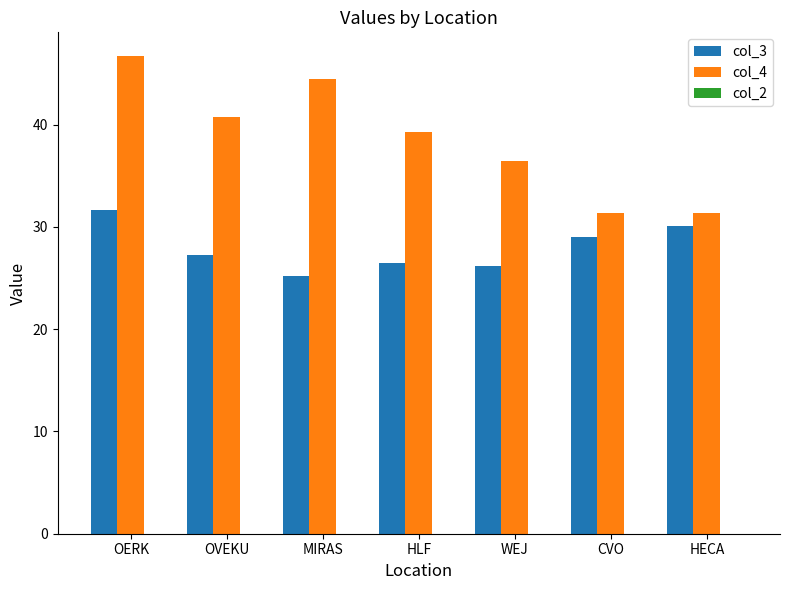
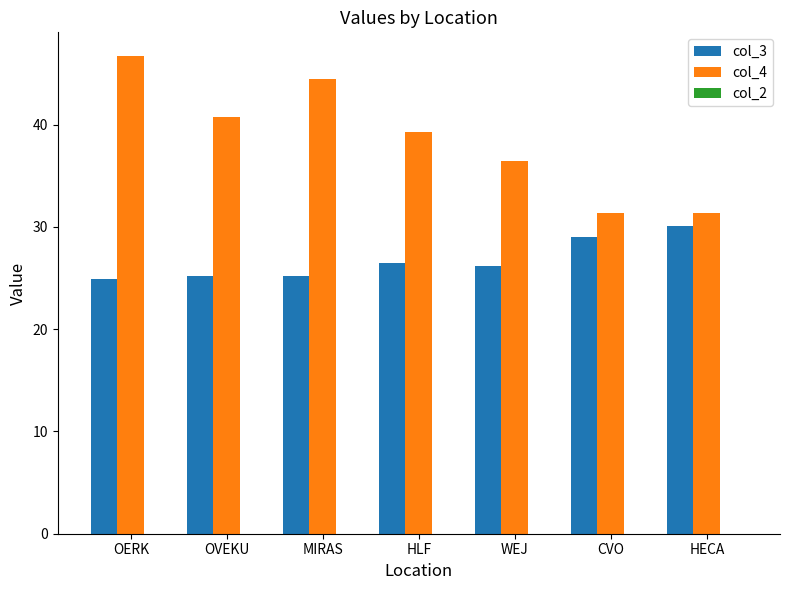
  {
    "col_3": {
-     "OERK": 31.7,
-     "OVEKU": 27.3,
+     "OERK": 25.0,
+     "OVEKU": 25.2,
      "MIRAS": 25.3,
      "HLF": 26.4,
      "WEJ": 26.2,
      "CVO": 29.0,
      "HECA": 30.1
    },
    "col_4": {
      "OERK": 46.7,
      "OVEKU": 40.7,
      "MIRAS": 44.5,
      "HLF": 39.3,
      "WEJ": 36.5,
      "CVO": 31.4,
      "HECA": 31.4
    },
    "col_2": {
      "OERK": 0.0,
      "OVEKU": 0.0,
      "MIRAS": 0.0,
      "HLF": 0.0,
      "WEJ": 0.0,
      "CVO": 0.0,
      "HECA": 0.0
    }
  }
